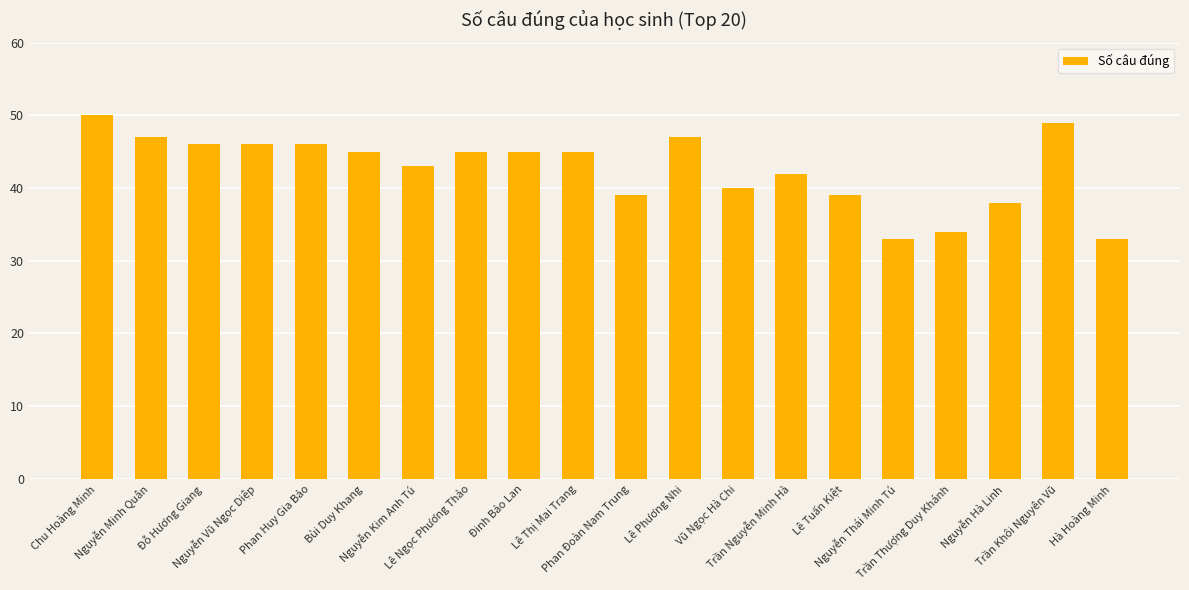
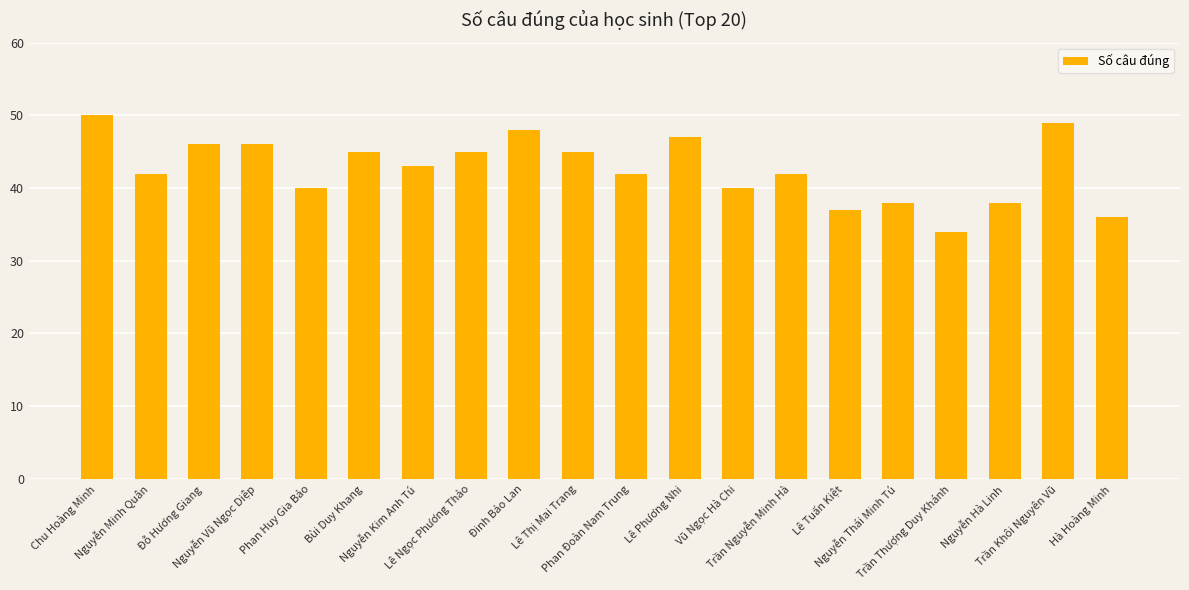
  {
    "Chu Hoàng Minh": 50,
-   "Nguyễn Minh Quân": 47,
+   "Nguyễn Minh Quân": 42,
    "Đỗ Hương Giang": 46,
    "Nguyễn Vũ Ngọc Diệp": 46,
-   "Phan Huy Gia Bảo": 46,
+   "Phan Huy Gia Bảo": 40,
    "Bùi Duy Khang": 45,
    "Nguyễn Kim Anh Tú": 43,
    "Lê Ngọc Phương Thảo": 45,
-   "Đinh Bảo Lan": 45,
+   "Đinh Bảo Lan": 48,
    "Lê Thị Mai Trang": 45,
-   "Phan Đoàn Nam Trung": 39,
+   "Phan Đoàn Nam Trung": 42,
    "Lê Phương Nhi": 47,
    "Vũ Ngọc Hà Chi": 40,
    "Trần Nguyễn Minh Hà": 42,
-   "Lê Tuấn Kiệt": 39,
-   "Nguyễn Thái Minh Tú": 33,
+   "Lê Tuấn Kiệt": 37,
+   "Nguyễn Thái Minh Tú": 38,
    "Trần Thượng Duy Khánh": 34,
    "Nguyễn Hà Linh": 38,
    "Trần Khôi Nguyên Vũ": 49,
-   "Hà Hoàng Minh": 33
+   "Hà Hoàng Minh": 36
  }
